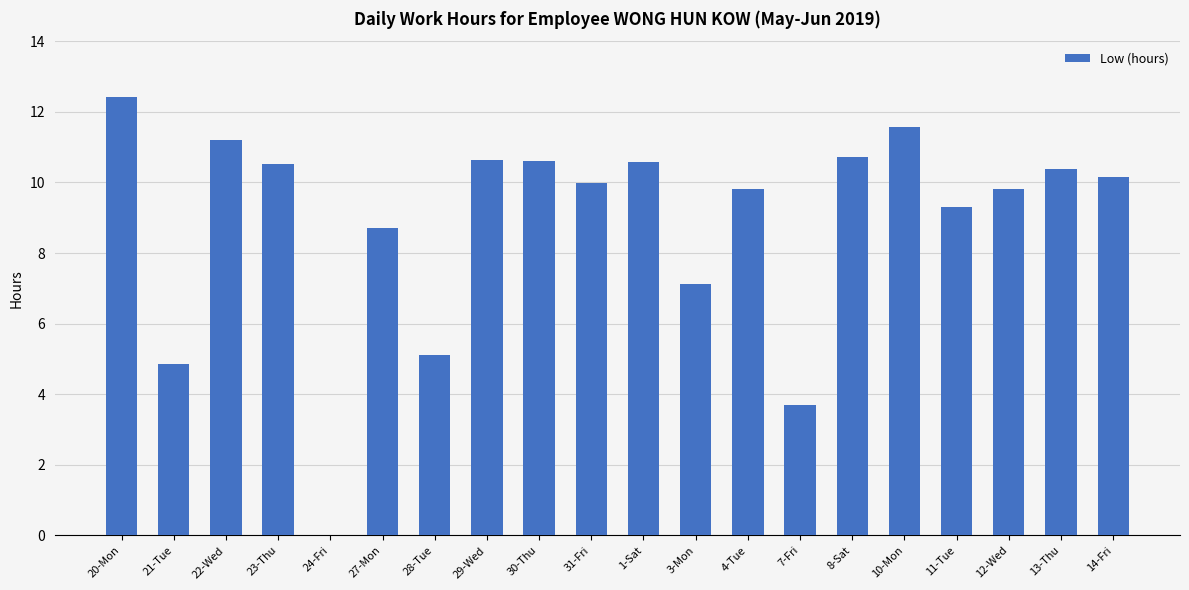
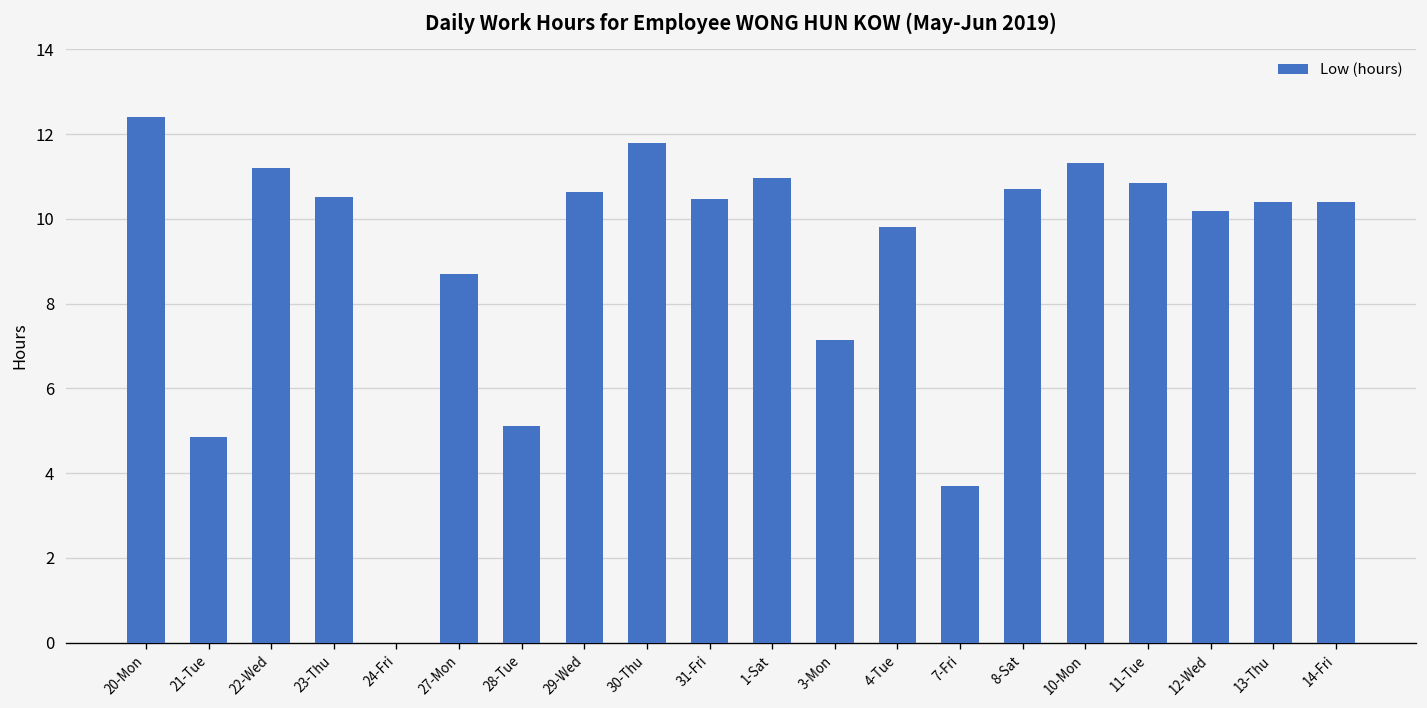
  {
    "20-Mon": 12.4,
    "21-Tue": 4.9,
    "22-Wed": 11.2,
    "23-Thu": 10.5,
    "24-Fri": 0.0,
    "27-Mon": 8.7,
    "28-Tue": 5.1,
    "29-Wed": 10.6,
-   "30-Thu": 10.6,
-   "31-Fri": 10.0,
-   "1-Sat": 10.6,
+   "30-Thu": 11.8,
+   "31-Fri": 10.5,
+   "1-Sat": 11.0,
    "3-Mon": 7.1,
    "4-Tue": 9.8,
    "7-Fri": 3.7,
    "8-Sat": 10.7,
-   "10-Mon": 11.6,
-   "11-Tue": 9.3,
-   "12-Wed": 9.8,
+   "10-Mon": 11.3,
+   "11-Tue": 10.9,
+   "12-Wed": 10.2,
    "13-Thu": 10.4,
-   "14-Fri": 10.1
+   "14-Fri": 10.4
  }
